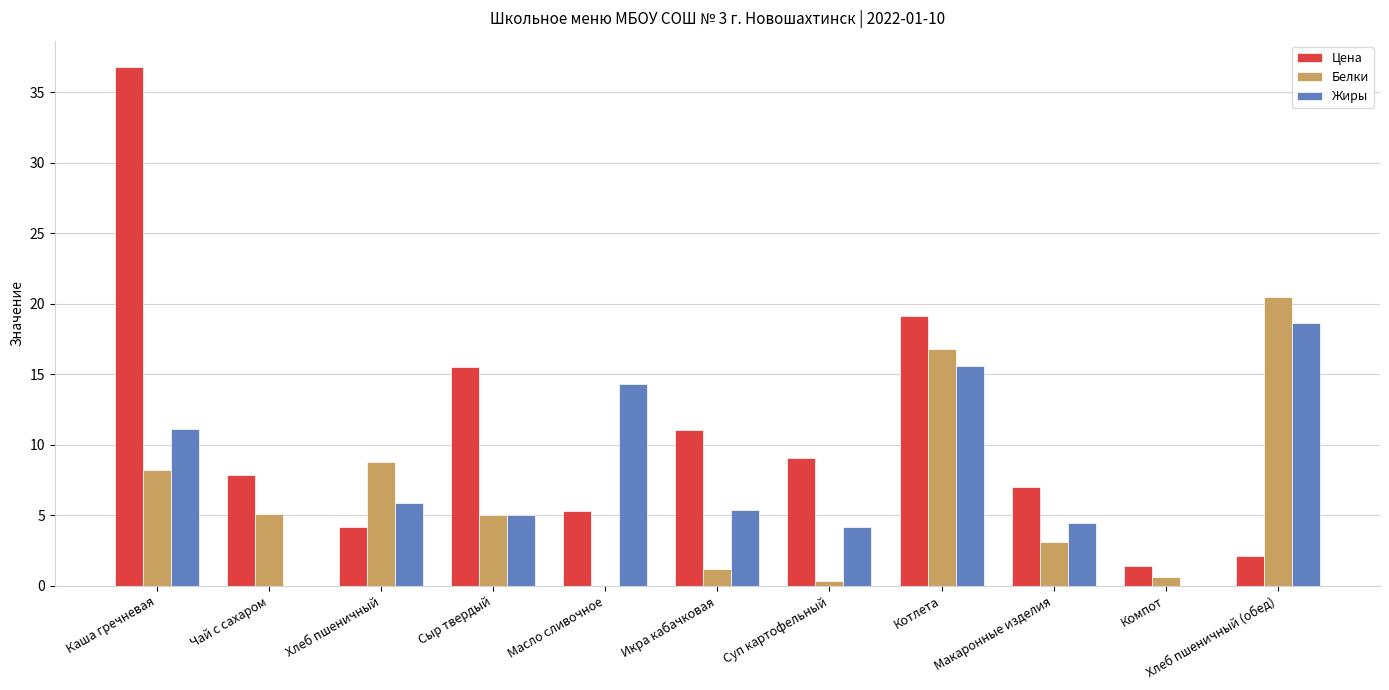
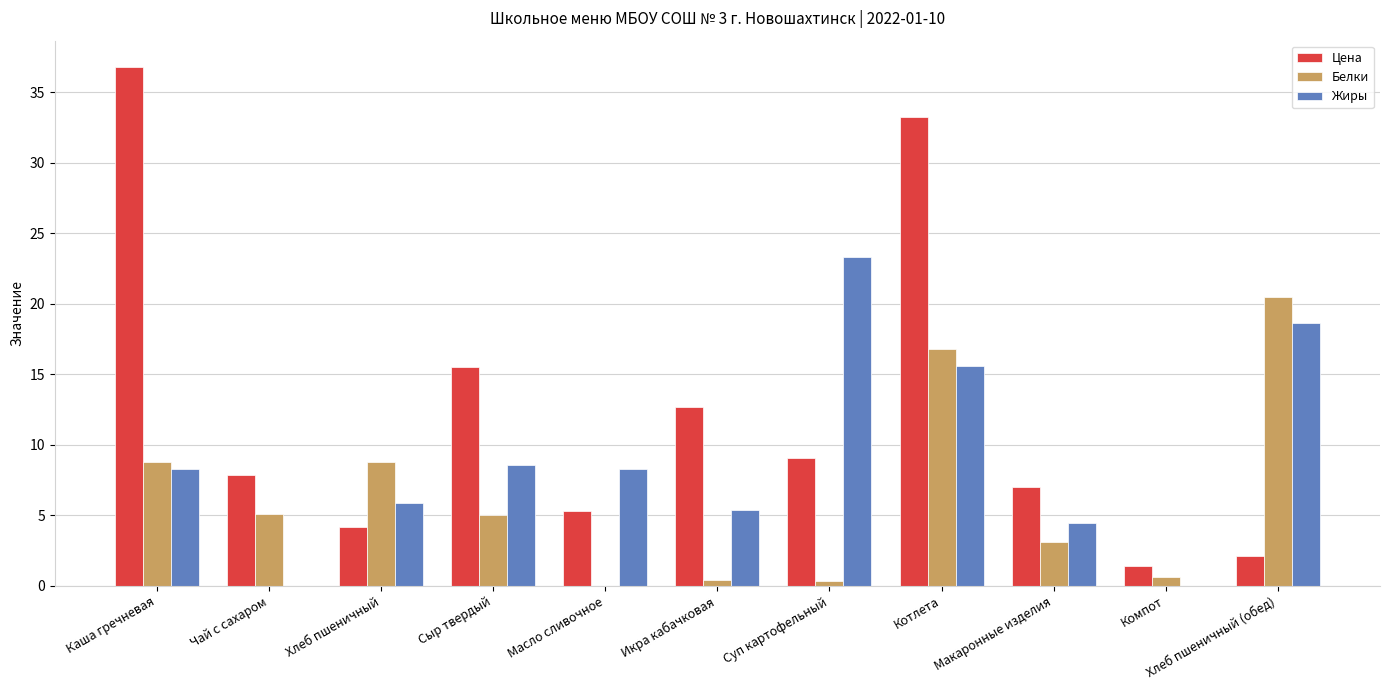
  {
    "Цена": {
      "Каша гречневая": 36.8,
      "Чай с сахаром": 7.8,
      "Хлеб пшеничный": 4.2,
      "Сыр твердый": 15.5,
      "Масло сливочное": 5.3,
-     "Икра кабачковая": 11.1,
+     "Икра кабачковая": 12.7,
      "Суп картофельный": 9.1,
-     "Котлета": 19.2,
+     "Котлета": 33.2,
      "Макаронные изделия": 7.0,
      "Компот": 1.4,
      "Хлеб пшеничный (обед)": 2.1
    },
    "Белки": {
-     "Каша гречневая": 8.2,
+     "Каша гречневая": 8.8,
      "Чай с сахаром": 5.1,
      "Хлеб пшеничный": 8.8,
      "Сыр твердый": 5.0,
-     "Икра кабачковая": 1.2,
+     "Икра кабачковая": 0.4,
      "Суп картофельный": 0.4,
      "Котлета": 16.8,
      "Макаронные изделия": 3.2,
      "Компот": 0.6,
      "Хлеб пшеничный (обед)": 20.5
    },
    "Жиры": {
-     "Каша гречневая": 11.1,
+     "Каша гречневая": 8.3,
      "Чай с сахаром": 0.0,
      "Хлеб пшеничный": 5.9,
-     "Сыр твердый": 5.0,
-     "Масло сливочное": 14.3,
+     "Сыр твердый": 8.6,
+     "Масло сливочное": 8.3,
      "Икра кабачковая": 5.4,
-     "Суп картофельный": 4.2,
+     "Суп картофельный": 23.3,
      "Котлета": 15.6,
      "Макаронные изделия": 4.5,
      "Компот": 0.0,
      "Хлеб пшеничный (обед)": 18.6
    }
  }
